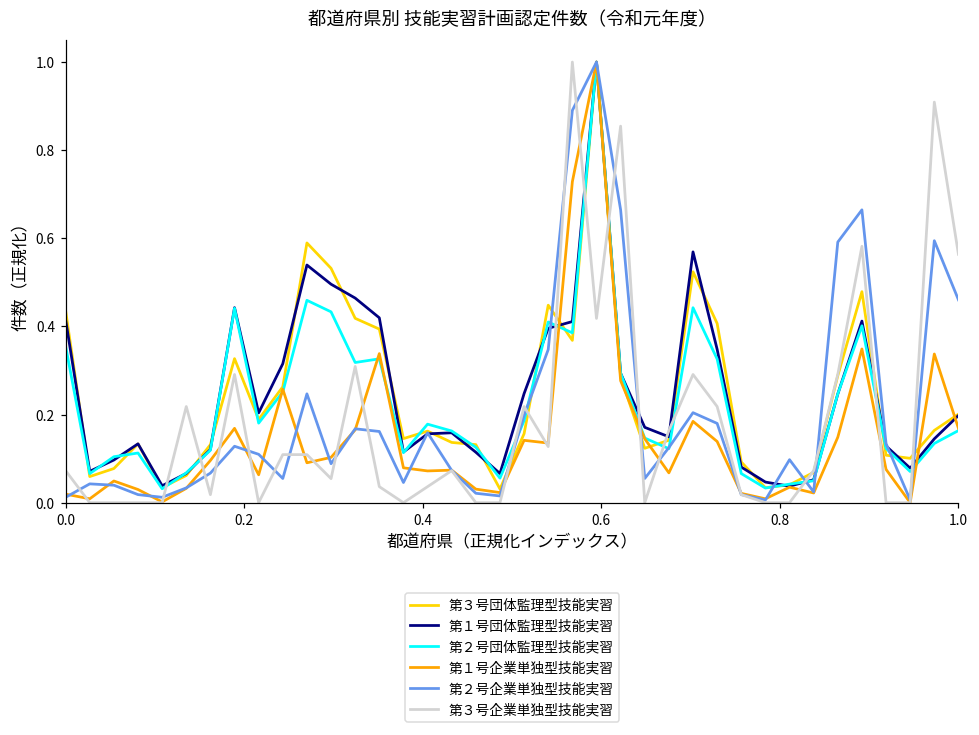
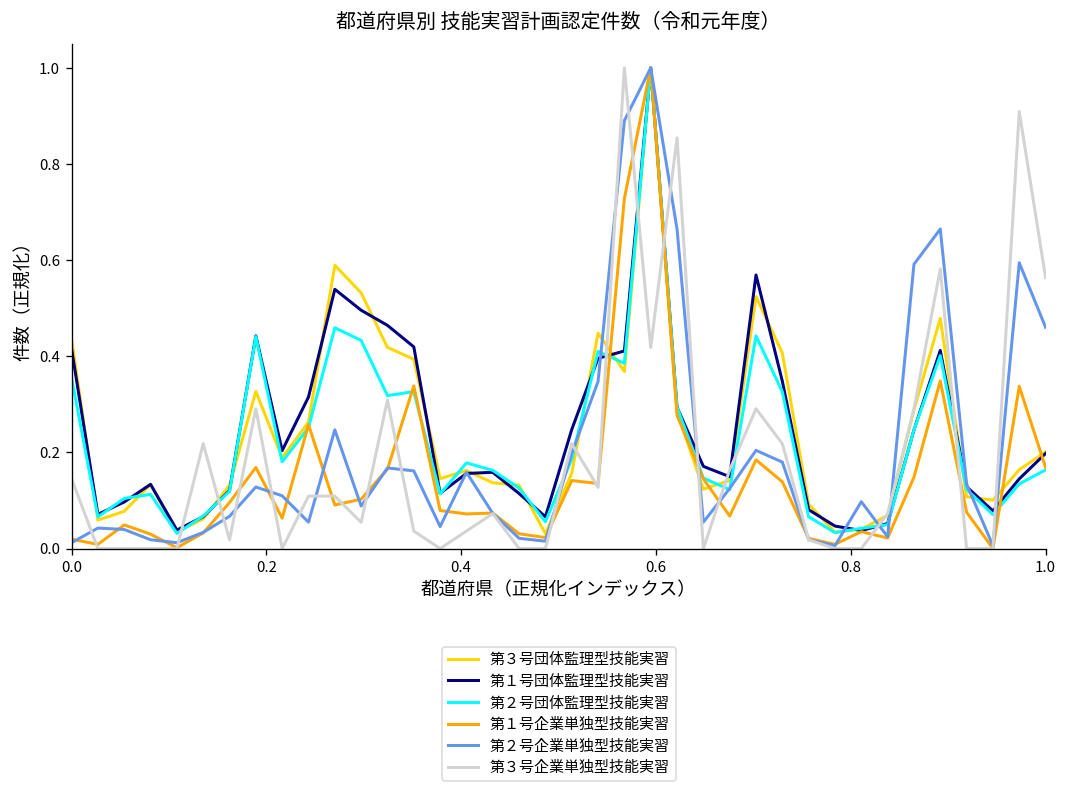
  {
    "第１号団体監理型技能実習": {
      "0.0": 0.42
    },
    "第２号団体監理型技能実習": {
      "0.0": 0.36
    },
    "第２号企業単独型技能実習": {
      "0.0": 0.01,
      "1.0": 0.46
    },
    "第３号企業単独型技能実習": {
-     "0.0": 0.07,
+     "0.0": 0.15,
      "1.0": 0.56
    }
  }
